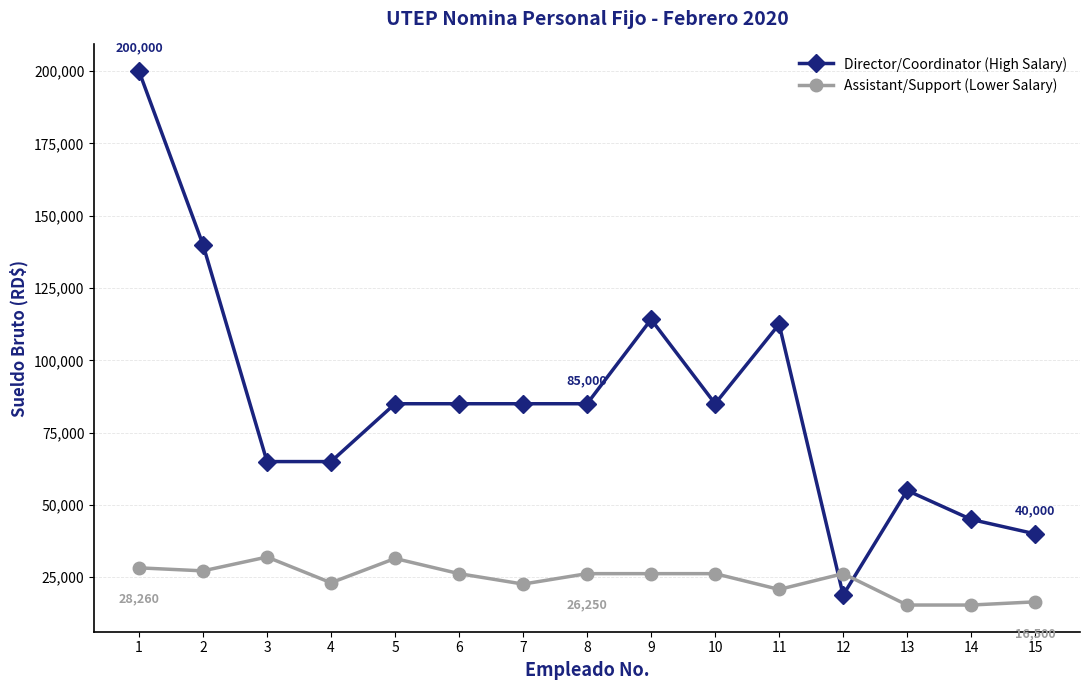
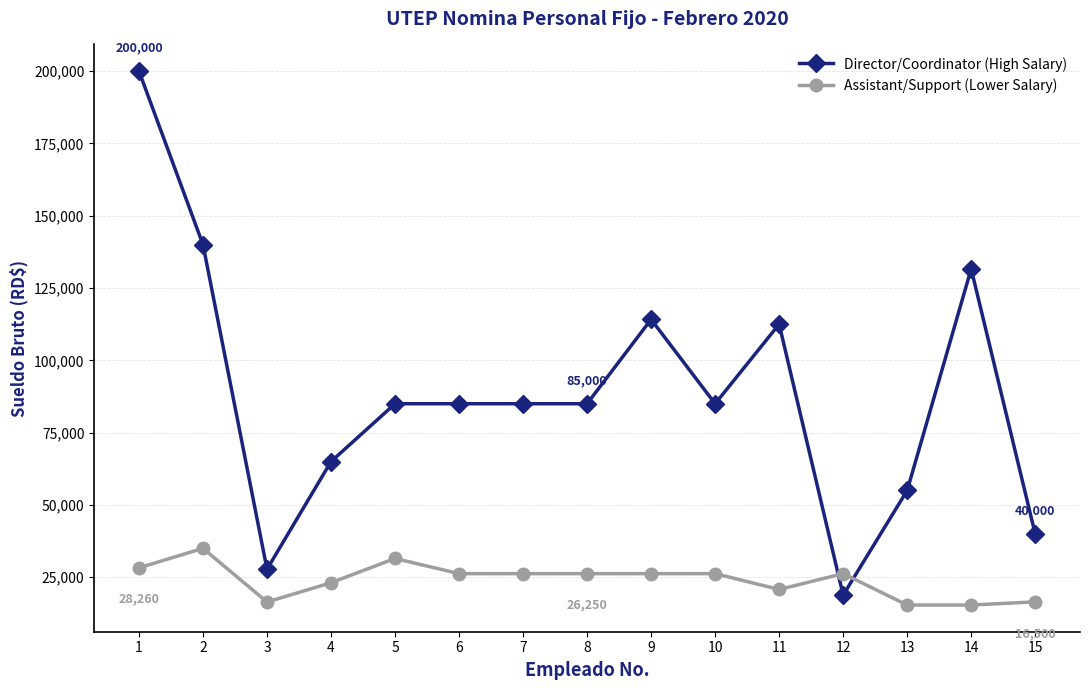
  {
    "Director/Coordinator (High Salary)": {
      "2": "140,000",
-     "3": "65,000",
+     "3": "28,000",
      "4": "65,000",
      "5": "85,000",
      "6": "85,000",
      "7": "85,000",
      "9": "114,000",
      "10": "85,000",
      "11": "113,000",
      "12": "19,000",
      "13": "55,000",
-     "14": "45,000"
+     "14": "132,000"
    },
    "Assistant/Support (Lower Salary)": {
-     "2": "27,000",
-     "3": "32,000",
+     "2": "35,000",
+     "3": "16,000",
      "4": "23,000",
      "5": "32,000",
      "6": "26,000",
-     "7": "23,000",
+     "7": "26,000",
      "9": "26,000",
      "10": "26,000",
      "11": "21,000",
      "12": "26,000",
      "13": "15,000",
      "14": "15,000"
    }
  }
